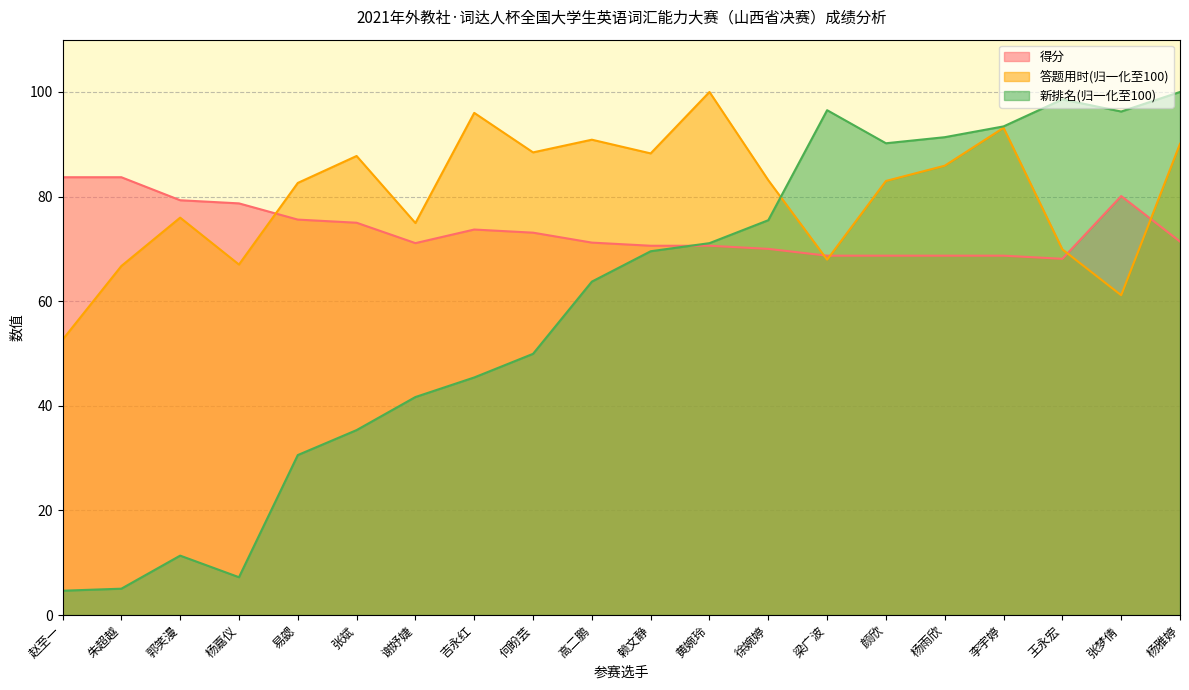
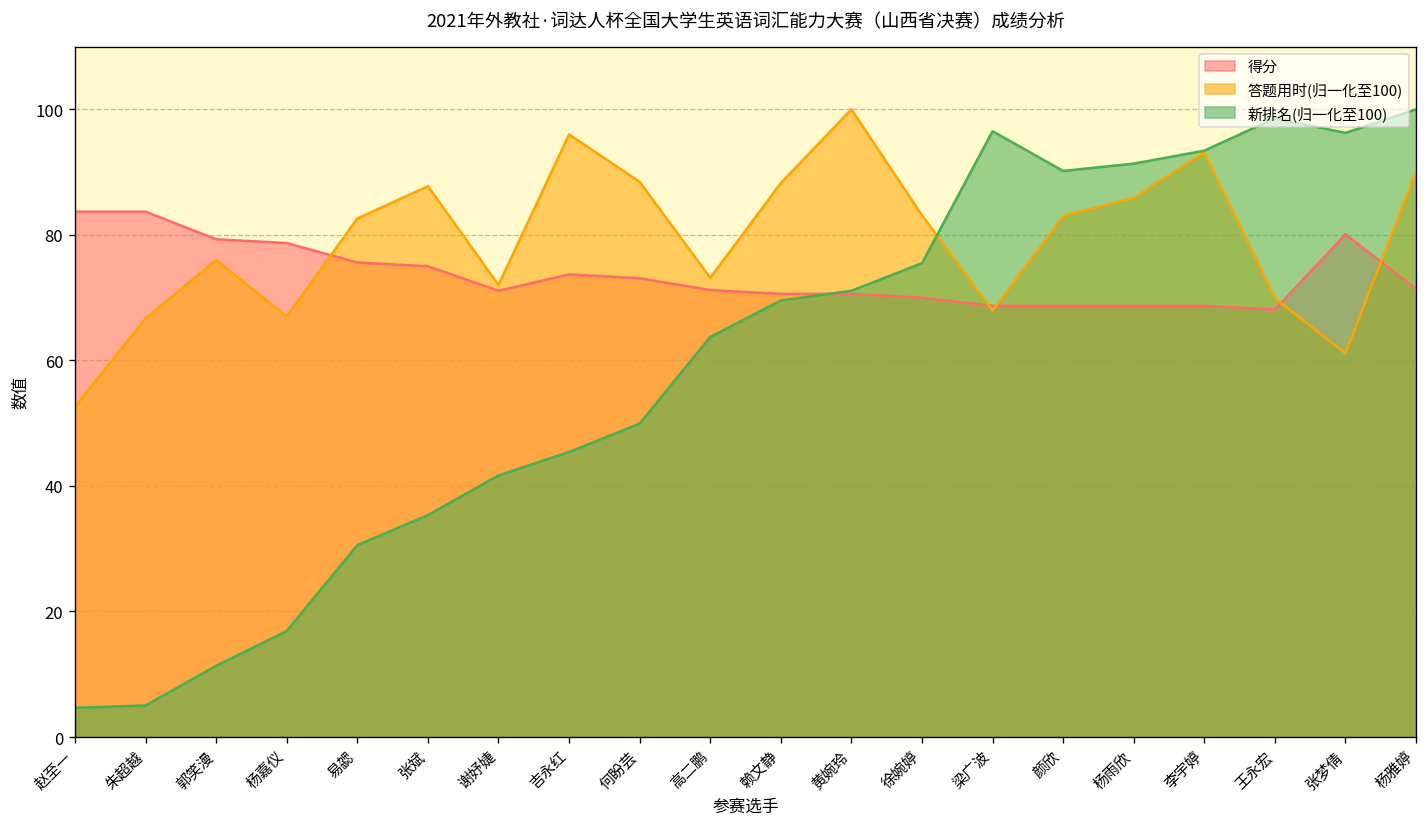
  {
    "得分": {
      "赵至一": 84,
      "朱超越": 84,
      "郭笑漫": 79,
      "杨嘉仪": 79,
      "易勰": 76,
      "张斌": 75,
      "谢妤婕": 71,
      "吉永红": 74,
      "何盼芸": 73,
      "高二鹏": 71,
      "赖文静": 71,
      "黄婉玲": 71,
      "徐婉婷": 70,
      "梁广波": 69,
      "颜欣": 69,
      "杨雨欣": 69,
      "李宇婷": 69,
      "王永宏": 68,
      "张梦倩": 80,
      "杨雅婷": 71
    },
    "答题用时(归一化至100)": {
      "赵至一": 53,
      "朱超越": 67,
      "郭笑漫": 76,
      "杨嘉仪": 67,
      "易勰": 83,
      "张斌": 88,
-     "谢妤婕": 75,
+     "谢妤婕": 72,
      "吉永红": 96,
      "何盼芸": 88,
-     "高二鹏": 91,
+     "高二鹏": 73,
      "赖文静": 88,
      "黄婉玲": 100,
      "徐婉婷": 83,
      "梁广波": 68,
      "颜欣": 83,
      "杨雨欣": 86,
      "王永宏": 70,
      "张梦倩": 61,
      "杨雅婷": 90
    },
    "新排名(归一化至100)": {
      "赵至一": 5,
      "朱超越": 5,
      "郭笑漫": 11,
-     "杨嘉仪": 7,
+     "杨嘉仪": 17,
      "易勰": 31,
      "张斌": 35,
      "谢妤婕": 42,
      "吉永红": 45,
      "何盼芸": 50,
      "高二鹏": 64,
      "赖文静": 70,
      "黄婉玲": 71,
      "徐婉婷": 75,
      "梁广波": 97,
      "颜欣": 90,
      "杨雨欣": 91,
      "张梦倩": 96,
      "杨雅婷": 100
    }
  }
